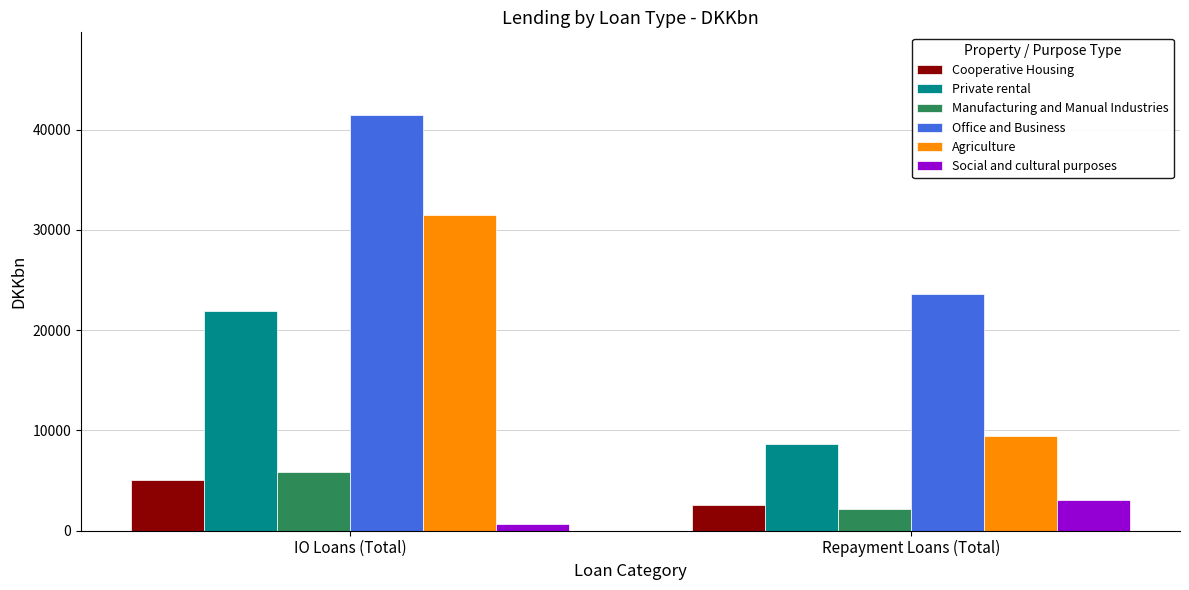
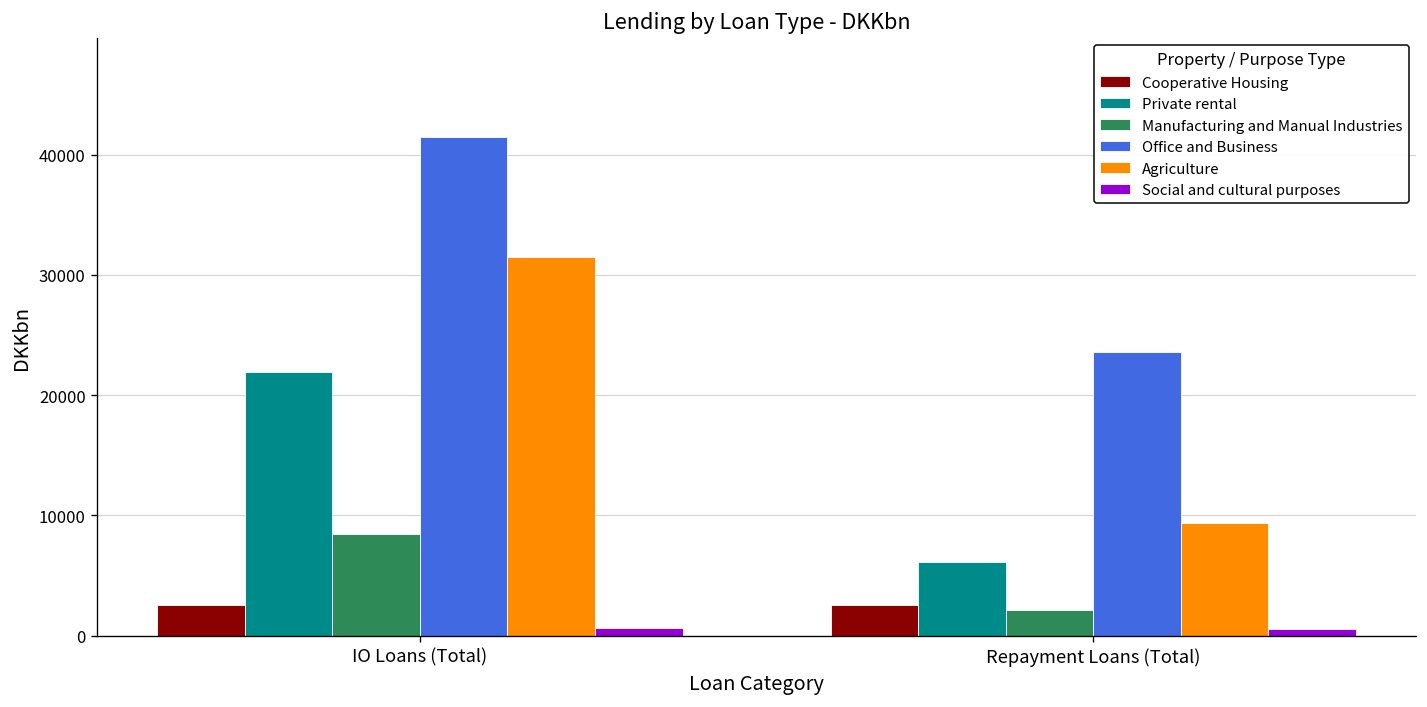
  {
    "Cooperative Housing": {
-     "IO Loans (Total)": 5000,
+     "IO Loans (Total)": 2500,
      "Repayment Loans (Total)": 2600
    },
    "Private rental": {
      "IO Loans (Total)": 21900,
-     "Repayment Loans (Total)": 8700
+     "Repayment Loans (Total)": 6100
    },
    "Manufacturing and Manual Industries": {
-     "IO Loans (Total)": 5800,
+     "IO Loans (Total)": 8400,
      "Repayment Loans (Total)": 2100
    },
    "Office and Business": {
      "IO Loans (Total)": 41400,
      "Repayment Loans (Total)": 23600
    },
    "Agriculture": {
      "IO Loans (Total)": 31500,
      "Repayment Loans (Total)": 9400
    },
    "Social and cultural purposes": {
      "IO Loans (Total)": 600,
-     "Repayment Loans (Total)": 3000
+     "Repayment Loans (Total)": 500
    }
  }
